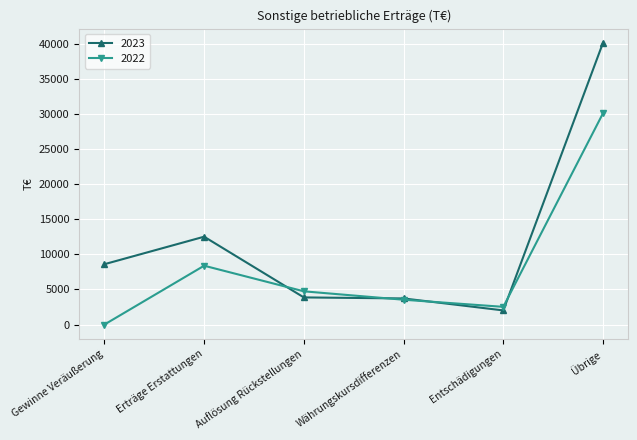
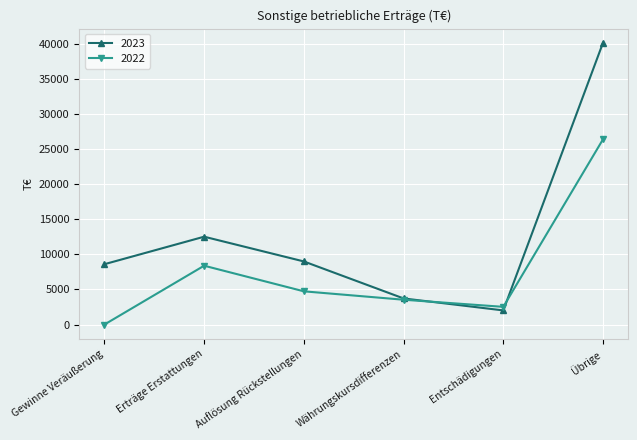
  {
    "2023": {
      "Gewinne Veräußerung": 9000,
      "Erträge Erstattungen": 13000,
-     "Auflösung Rückstellungen": 4000,
+     "Auflösung Rückstellungen": 9000,
      "Entschädigungen": 2000,
      "Übrige": 40000
    },
    "2022": {
      "Gewinne Veräußerung": 0,
      "Erträge Erstattungen": 8000,
      "Auflösung Rückstellungen": 5000,
      "Entschädigungen": 3000,
-     "Übrige": 30000
+     "Übrige": 26000
    }
  }
